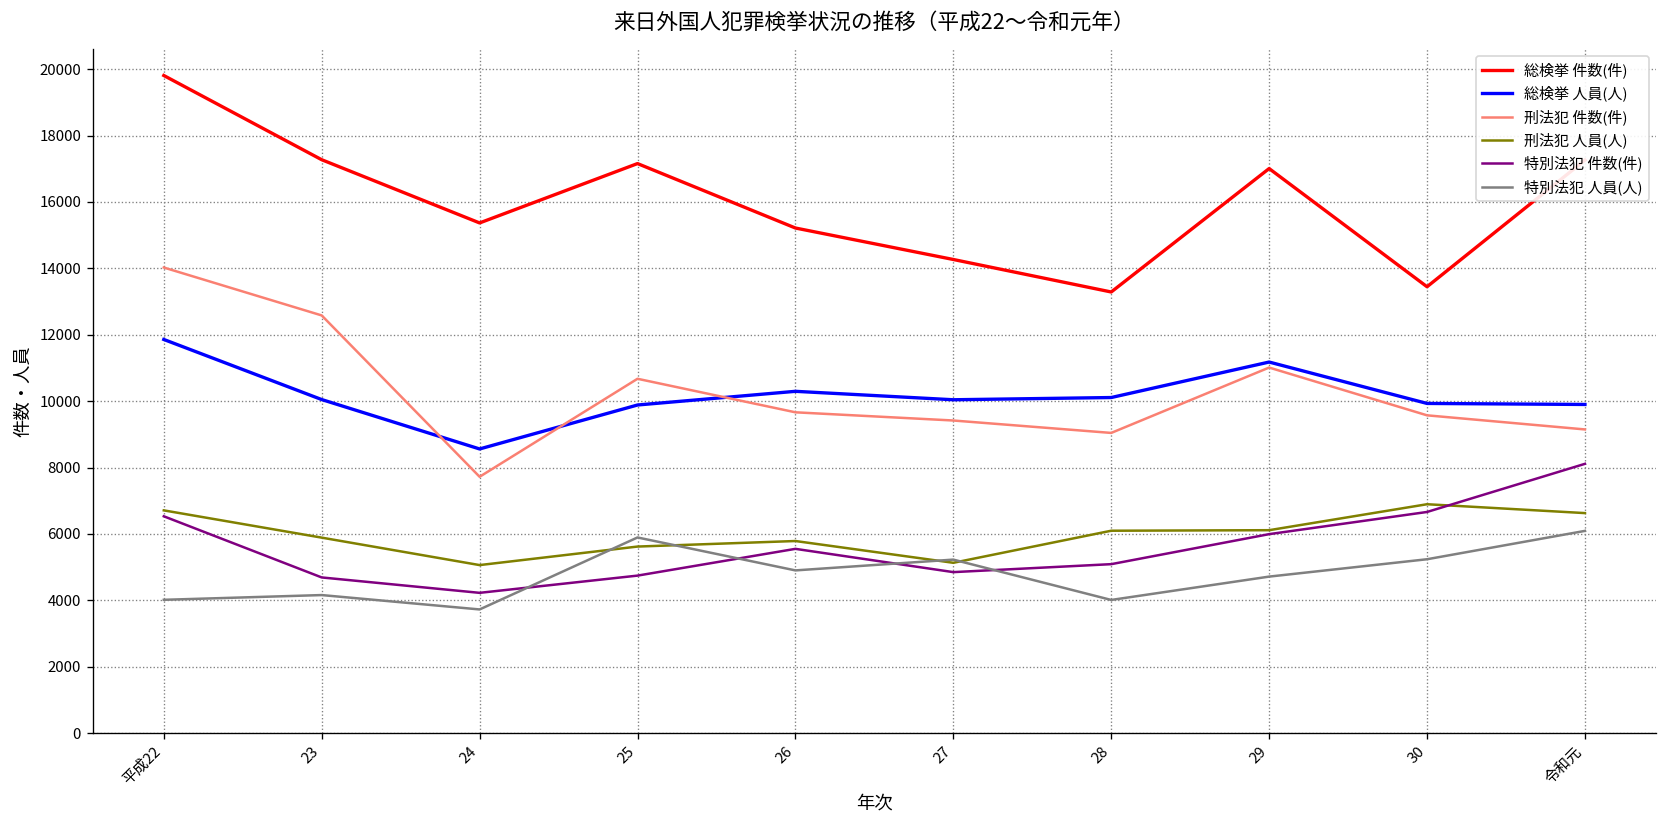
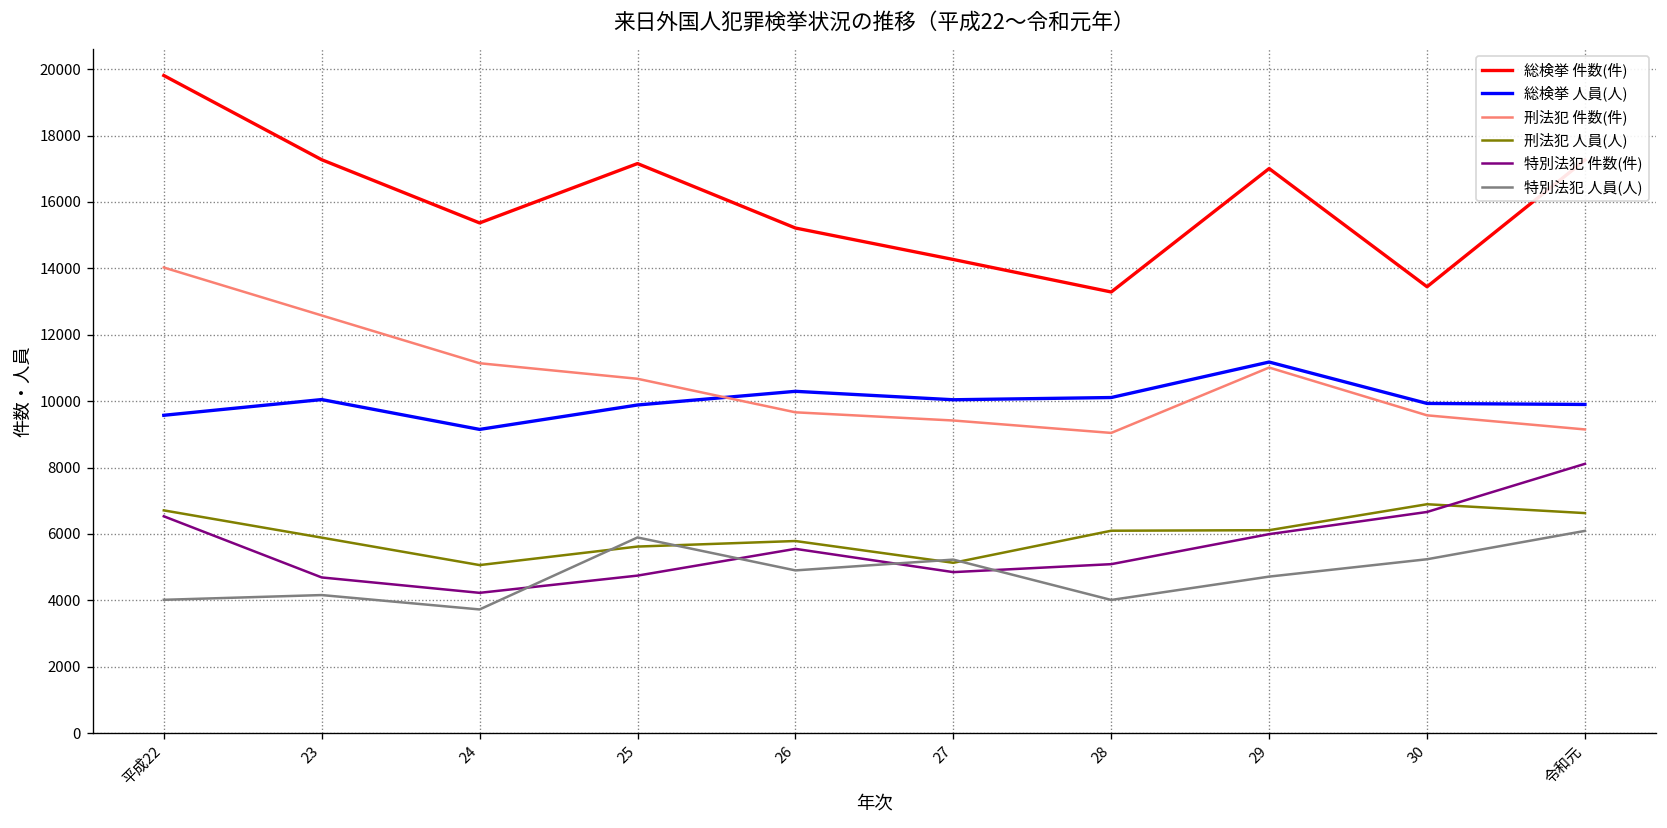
  {
    "総検挙 件数(件)": {
      "平成22": 19800,
      "23": 17300,
      "24": 15400,
      "25": 17200,
      "26": 15200,
      "27": 14300,
      "28": 13300,
      "29": 17000,
      "30": 13400
    },
    "総検挙 人員(人)": {
-     "平成22": 11900,
+     "平成22": 9600,
      "23": 10000,
-     "24": 8600,
+     "24": 9100,
      "25": 9900,
      "26": 10300,
      "27": 10000,
      "28": 10100,
      "29": 11200,
      "30": 9900,
      "令和元": 9900
    },
    "刑法犯 件数(件)": {
      "平成22": 14000,
      "23": 12600,
-     "24": 7700,
+     "24": 11100,
      "25": 10700,
      "26": 9700,
      "27": 9400,
      "28": 9000,
      "29": 11000,
      "30": 9600,
      "令和元": 9100
    },
    "刑法犯 人員(人)": {
      "平成22": 6700,
      "23": 5900,
      "24": 5100,
      "25": 5600,
      "26": 5800,
      "27": 5100,
      "28": 6100,
      "29": 6100,
      "30": 6900,
      "令和元": 6600
    },
    "特別法犯 件数(件)": {
      "平成22": 6500,
      "23": 4700,
      "24": 4200,
      "25": 4700,
      "26": 5600,
      "27": 4900,
      "28": 5100,
      "29": 6000,
      "30": 6700,
      "令和元": 8100
    },
    "特別法犯 人員(人)": {
      "平成22": 4000,
      "23": 4200,
      "24": 3700,
      "25": 5900,
      "26": 4900,
      "27": 5200,
      "28": 4000,
      "29": 4700,
      "30": 5200,
      "令和元": 6100
    }
  }
